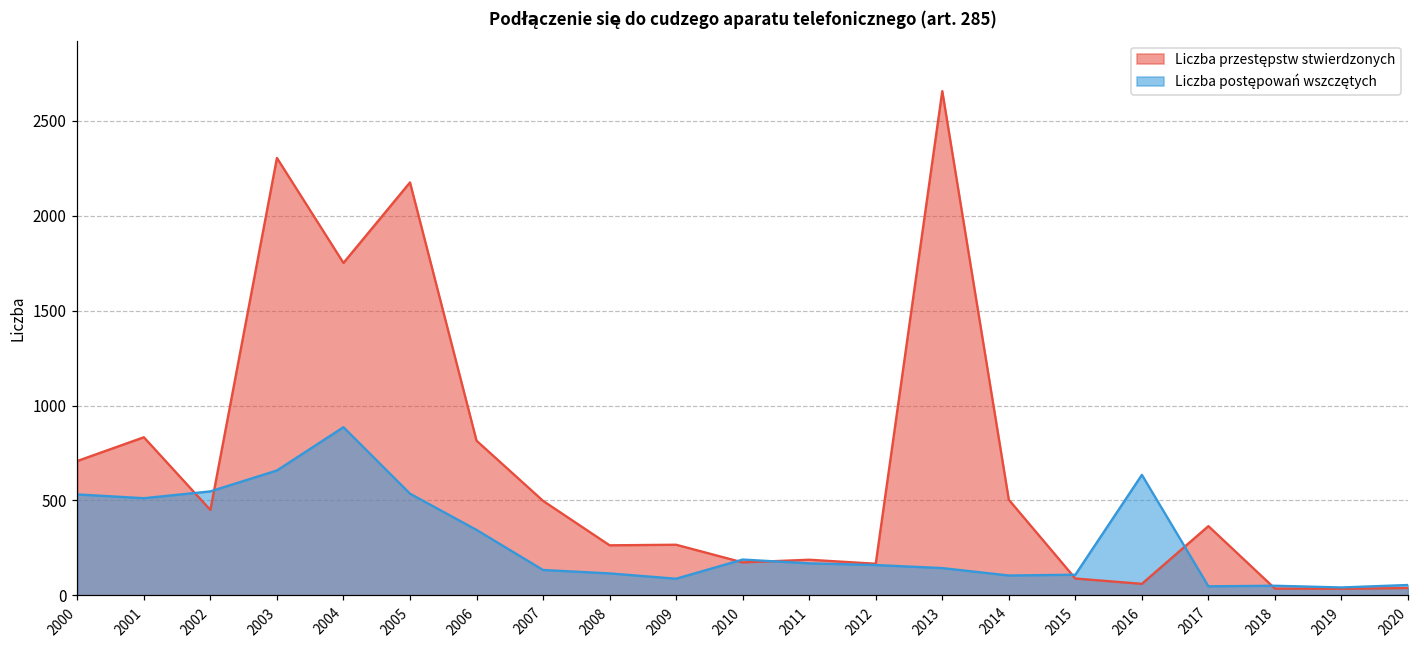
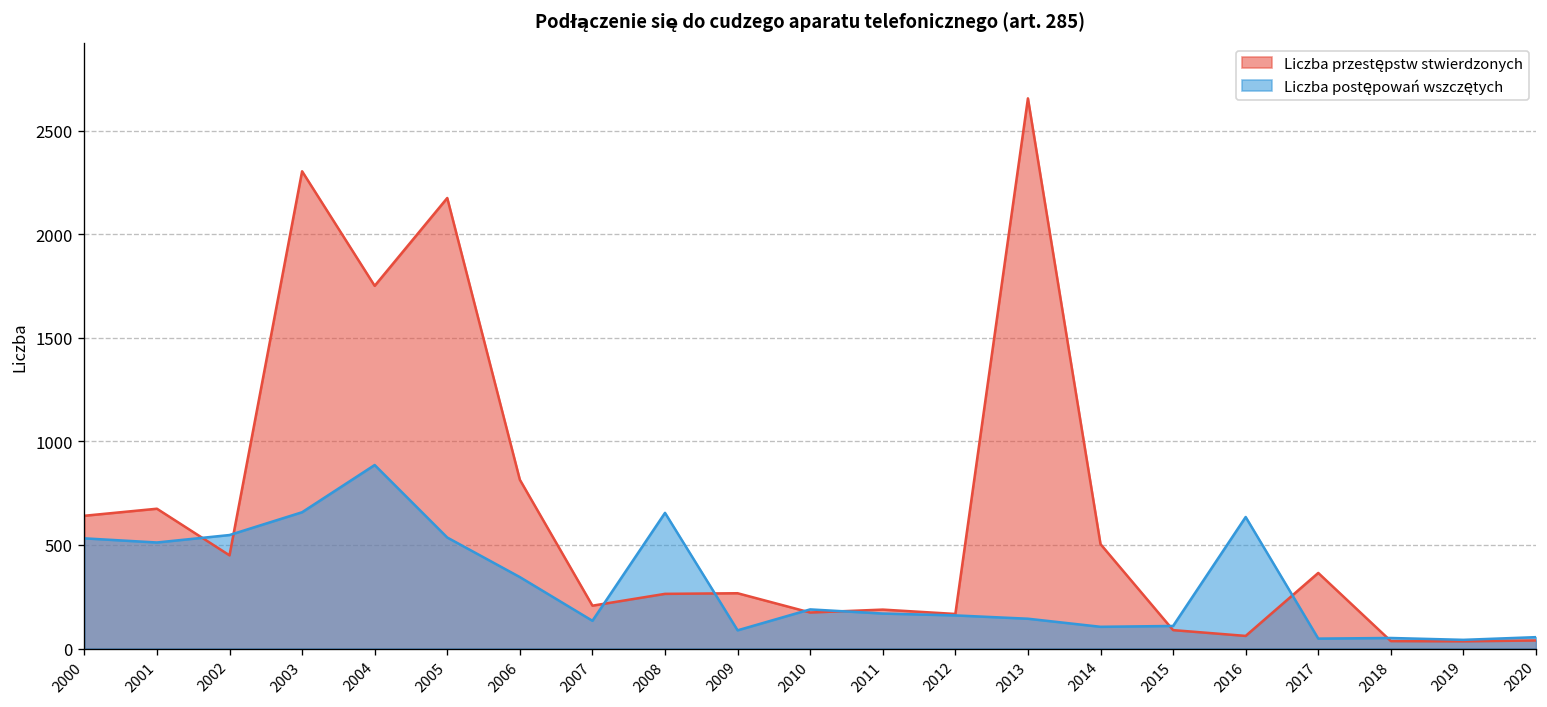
  {
    "Liczba przestępstw stwierdzonych": {
-     "2000": 710,
-     "2001": 830,
+     "2000": 640,
+     "2001": 680,
      "2002": 450,
      "2003": 2300,
      "2004": 1750,
      "2005": 2180,
      "2006": 820,
-     "2007": 500,
+     "2007": 210,
      "2008": 260,
      "2009": 270,
      "2010": 170,
      "2011": 190,
      "2013": 2660,
      "2014": 500,
      "2015": 90,
      "2016": 60,
      "2017": 370,
      "2018": 40,
      "2020": 40
    },
    "Liczba postępowań wszczętych": {
      "2000": 530,
      "2001": 510,
      "2002": 550,
      "2003": 660,
      "2004": 890,
      "2005": 540,
      "2006": 350,
      "2007": 130,
-     "2008": 120,
+     "2008": 660,
      "2009": 90,
      "2010": 190,
      "2011": 170,
      "2013": 140,
      "2014": 110,
      "2015": 110,
      "2016": 640,
      "2017": 50,
      "2018": 50,
      "2020": 60
    }
  }
